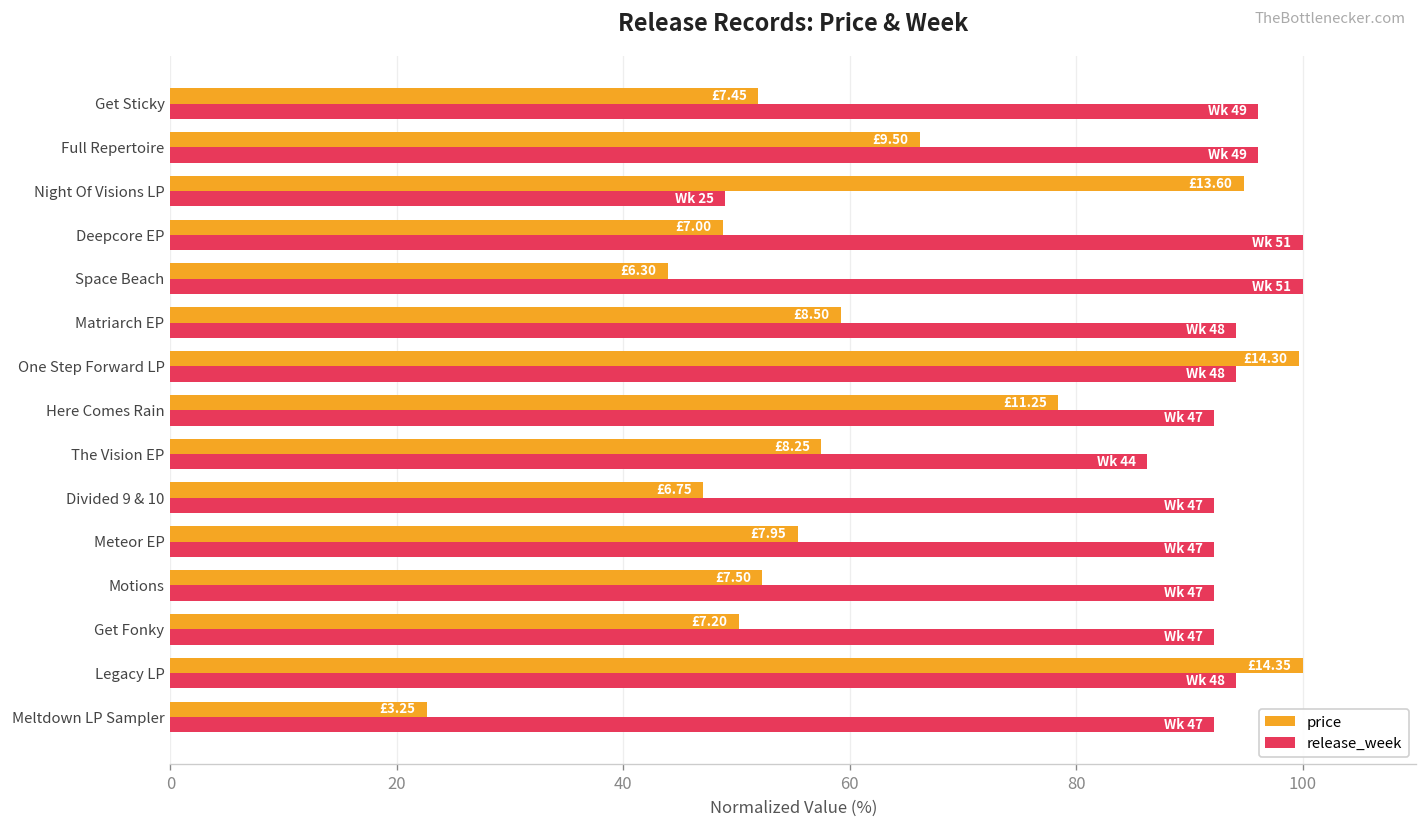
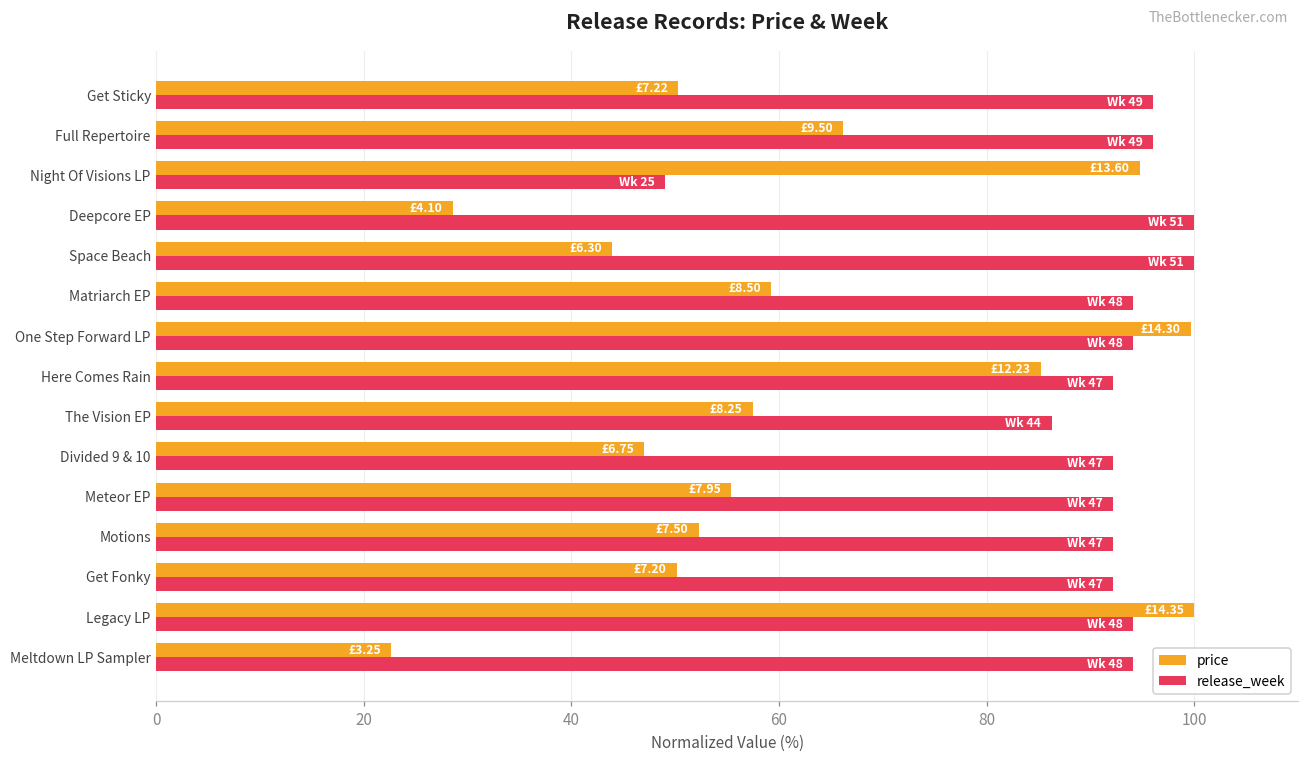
  {
    "price": {
-     "Get Sticky": "£7.45",
-     "Deepcore EP": "£7.00",
-     "Here Comes Rain": "£11.25"
+     "Get Sticky": "£7.22",
+     "Deepcore EP": "£4.10",
+     "Here Comes Rain": "£12.23"
    },
    "release_week": {
-     "Meltdown LP Sampler": "47"
+     "Meltdown LP Sampler": "48"
    }
  }
